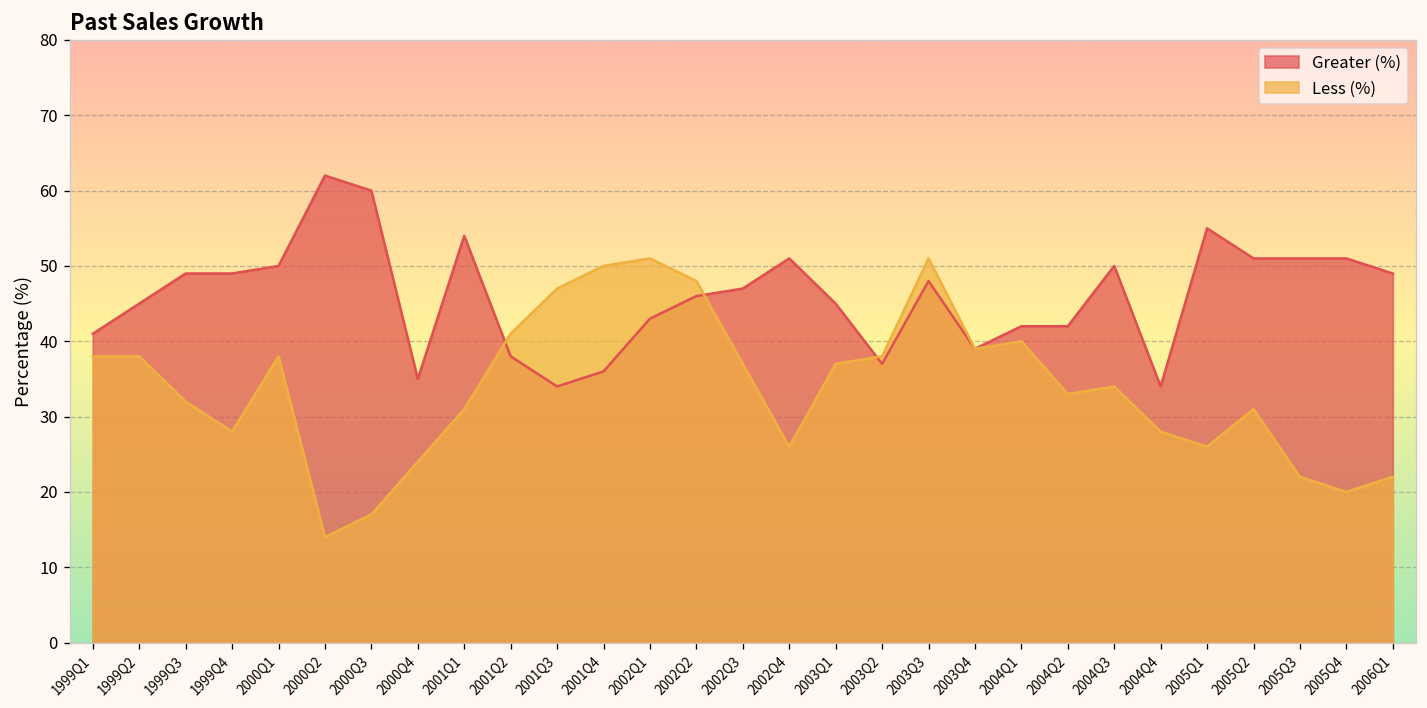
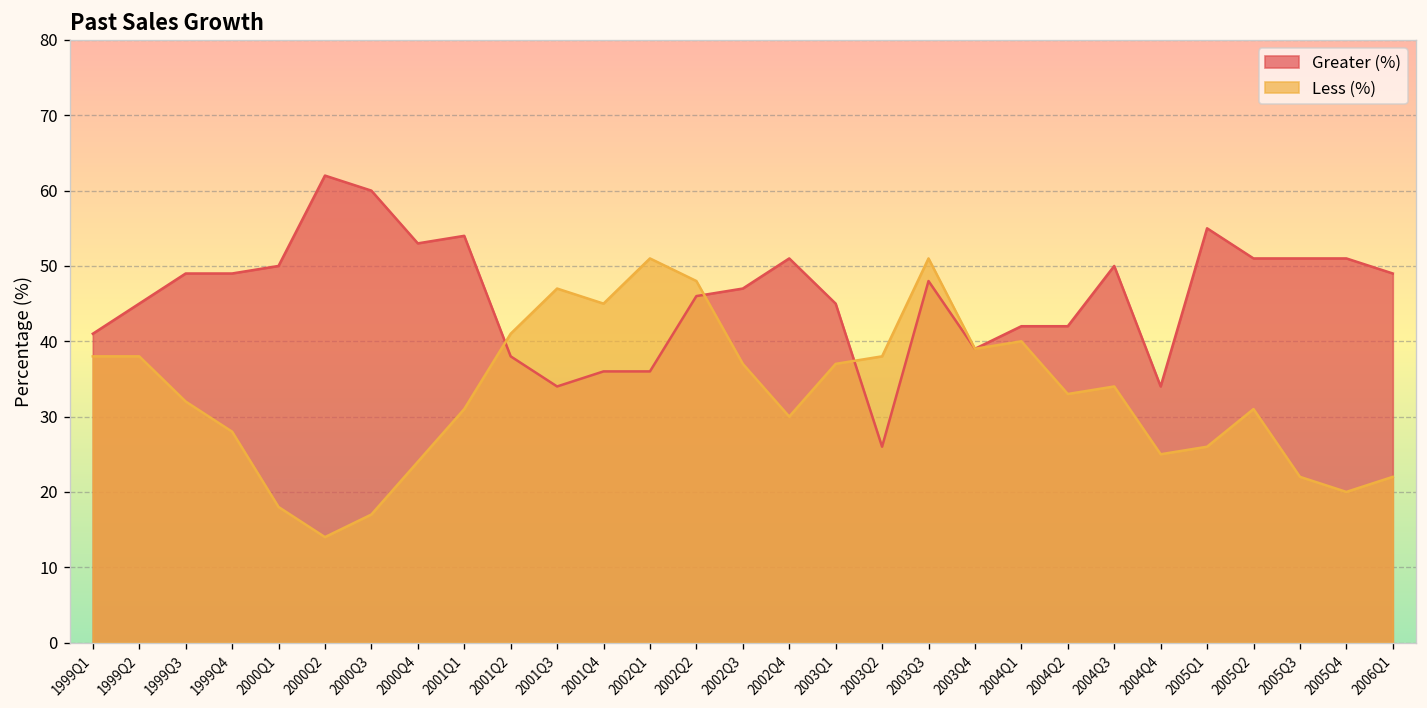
  {
    "Greater (%)": {
      "1999Q1": 41,
      "1999Q2": 45,
      "1999Q3": 49,
      "1999Q4": 49,
      "2000Q1": 50,
      "2000Q2": 62,
      "2000Q3": 60,
-     "2000Q4": 35,
+     "2000Q4": 53,
      "2001Q1": 54,
      "2001Q2": 38,
      "2001Q3": 34,
      "2001Q4": 36,
-     "2002Q1": 43,
+     "2002Q1": 36,
      "2002Q2": 46,
      "2002Q3": 47,
      "2002Q4": 51,
      "2003Q1": 45,
-     "2003Q2": 37,
+     "2003Q2": 26,
      "2003Q3": 48,
      "2004Q1": 42,
      "2004Q2": 42,
      "2004Q3": 50,
      "2004Q4": 34,
      "2005Q1": 55,
      "2005Q2": 51,
      "2005Q3": 51,
      "2005Q4": 51,
      "2006Q1": 49
    },
    "Less (%)": {
      "1999Q1": 38,
      "1999Q2": 38,
      "1999Q3": 32,
      "1999Q4": 28,
-     "2000Q1": 38,
+     "2000Q1": 18,
      "2000Q2": 14,
      "2000Q3": 17,
      "2000Q4": 24,
      "2001Q1": 31,
      "2001Q2": 41,
      "2001Q3": 47,
-     "2001Q4": 50,
+     "2001Q4": 45,
      "2002Q1": 51,
      "2002Q2": 48,
      "2002Q3": 37,
-     "2002Q4": 26,
+     "2002Q4": 30,
      "2003Q1": 37,
      "2003Q2": 38,
      "2003Q3": 51,
      "2004Q1": 40,
      "2004Q2": 33,
      "2004Q3": 34,
-     "2004Q4": 28,
+     "2004Q4": 25,
      "2005Q1": 26,
      "2005Q2": 31,
      "2005Q3": 22,
      "2005Q4": 20,
      "2006Q1": 22
    }
  }
